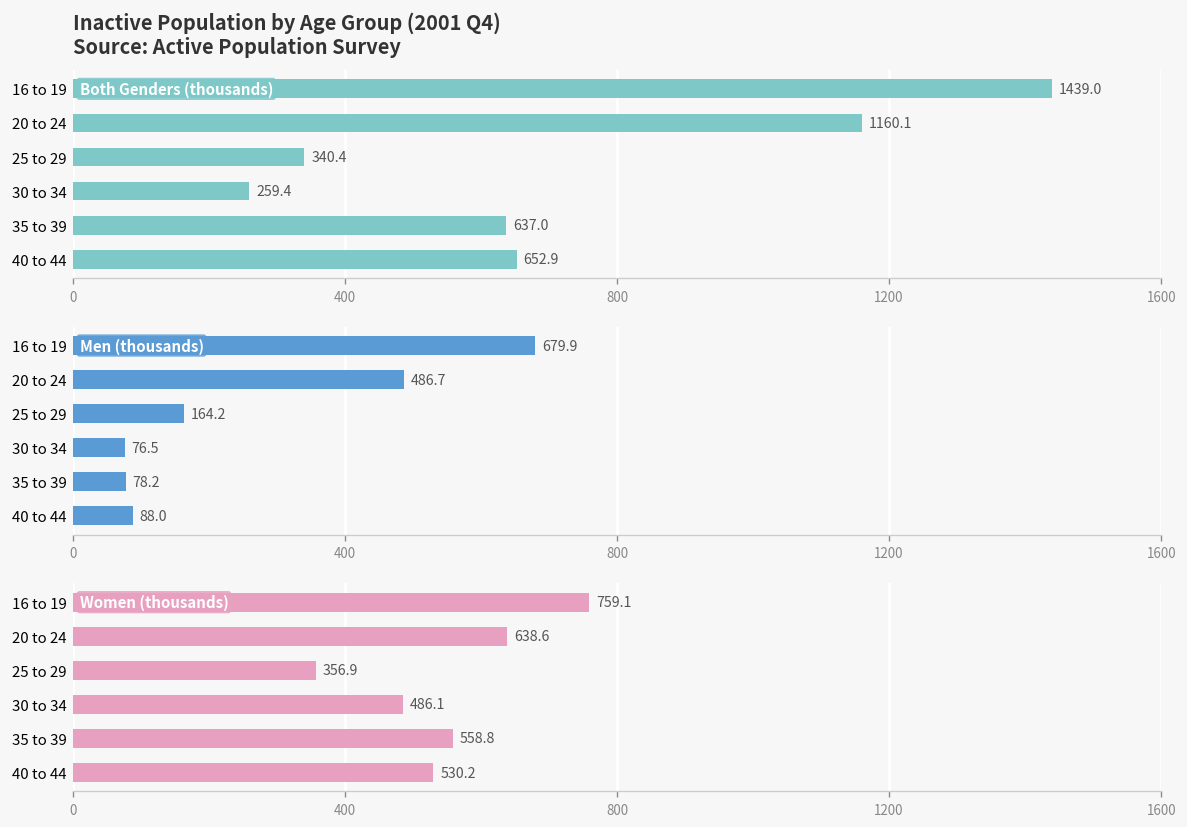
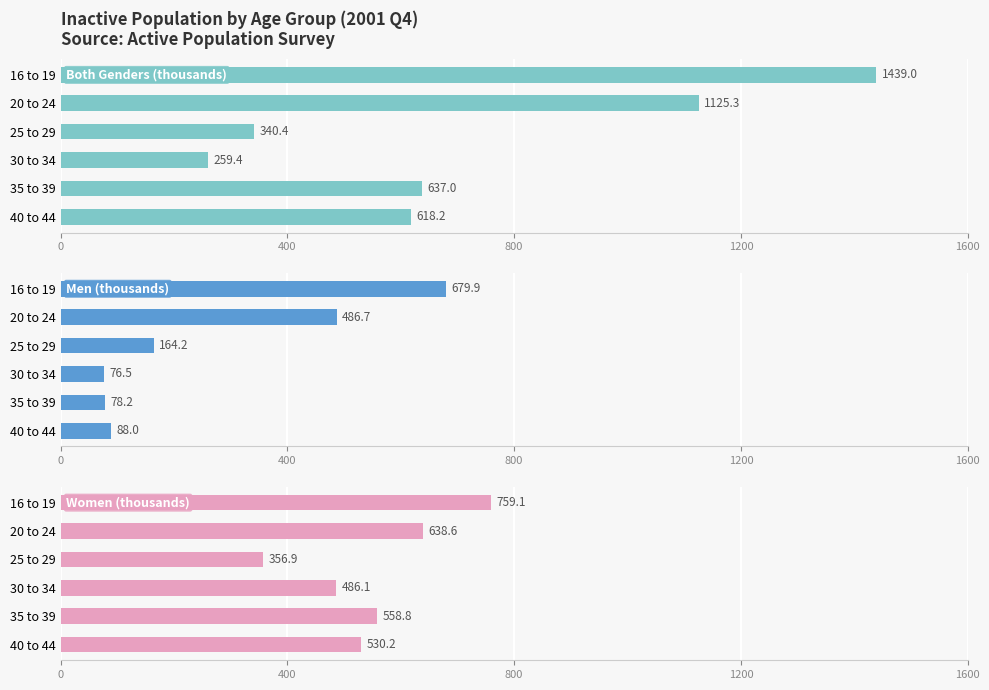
  {
    "Inactive Population by Age Group (2001 Q4) Source: Active Population Survey": {
      "16 to 19": 1439.0,
-     "20 to 24": 1160.1,
+     "20 to 24": 1125.3,
      "25 to 29": 340.4,
      "30 to 34": 259.4,
      "35 to 39": 637.0,
-     "40 to 44": 652.9
+     "40 to 44": 618.2
    }
  }
